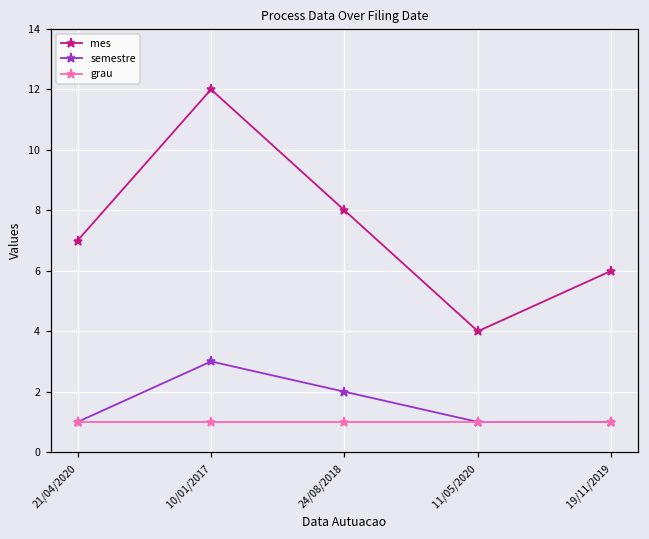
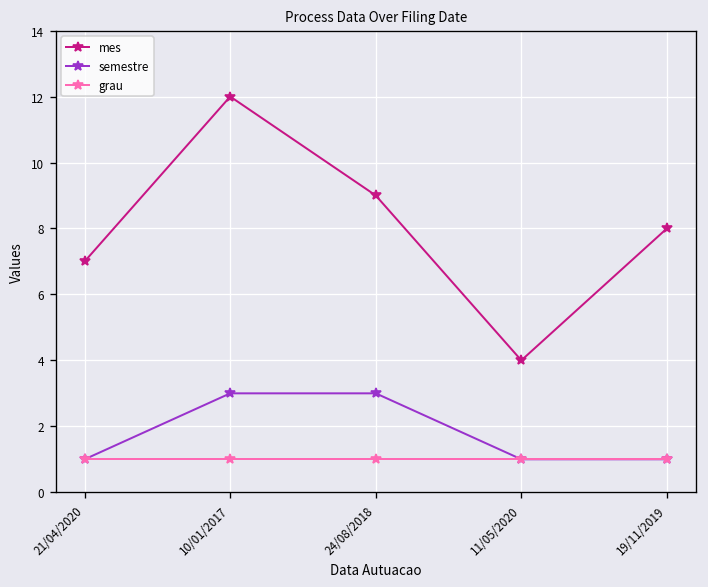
  {
    "mes": {
      "21/04/2020": 7,
      "10/01/2017": 12,
-     "24/08/2018": 8,
+     "24/08/2018": 9,
      "11/05/2020": 4,
-     "19/11/2019": 6
+     "19/11/2019": 8
    },
    "semestre": {
      "10/01/2017": 3,
-     "24/08/2018": 2
+     "24/08/2018": 3
    },
    "grau": {
      "10/01/2017": 1,
      "24/08/2018": 1
    }
  }
